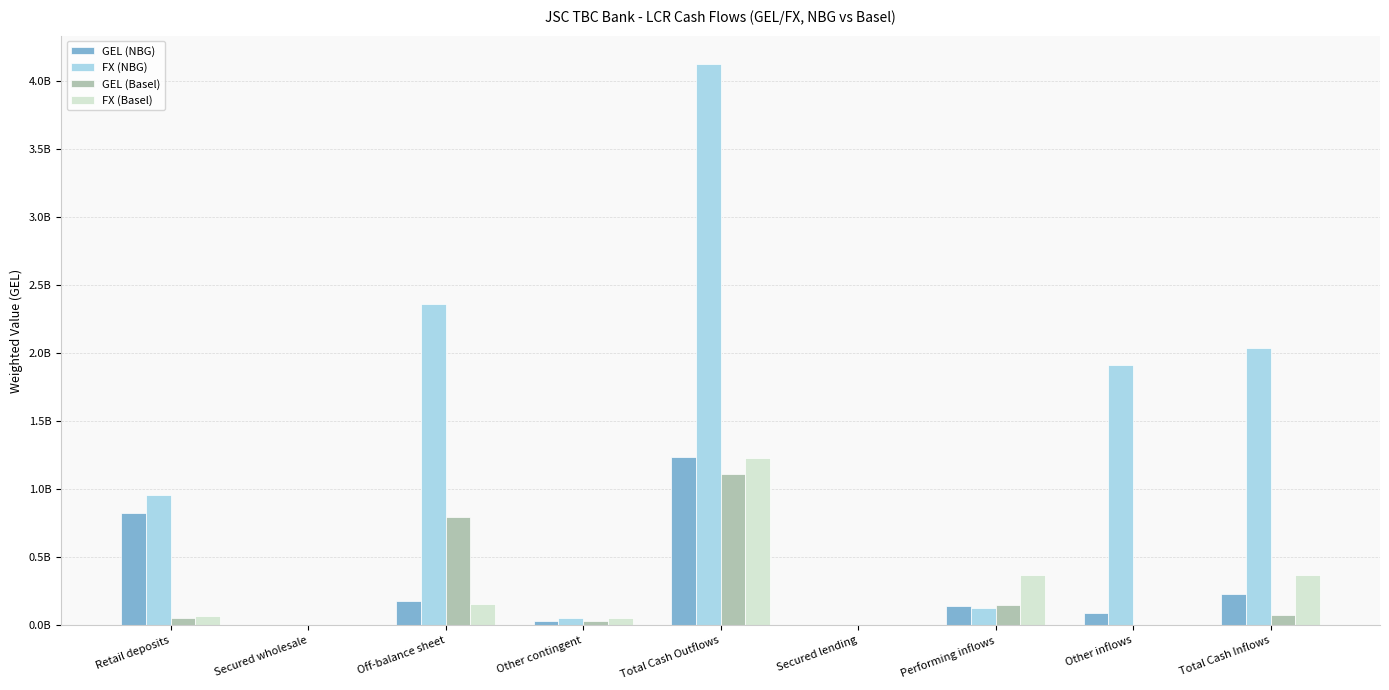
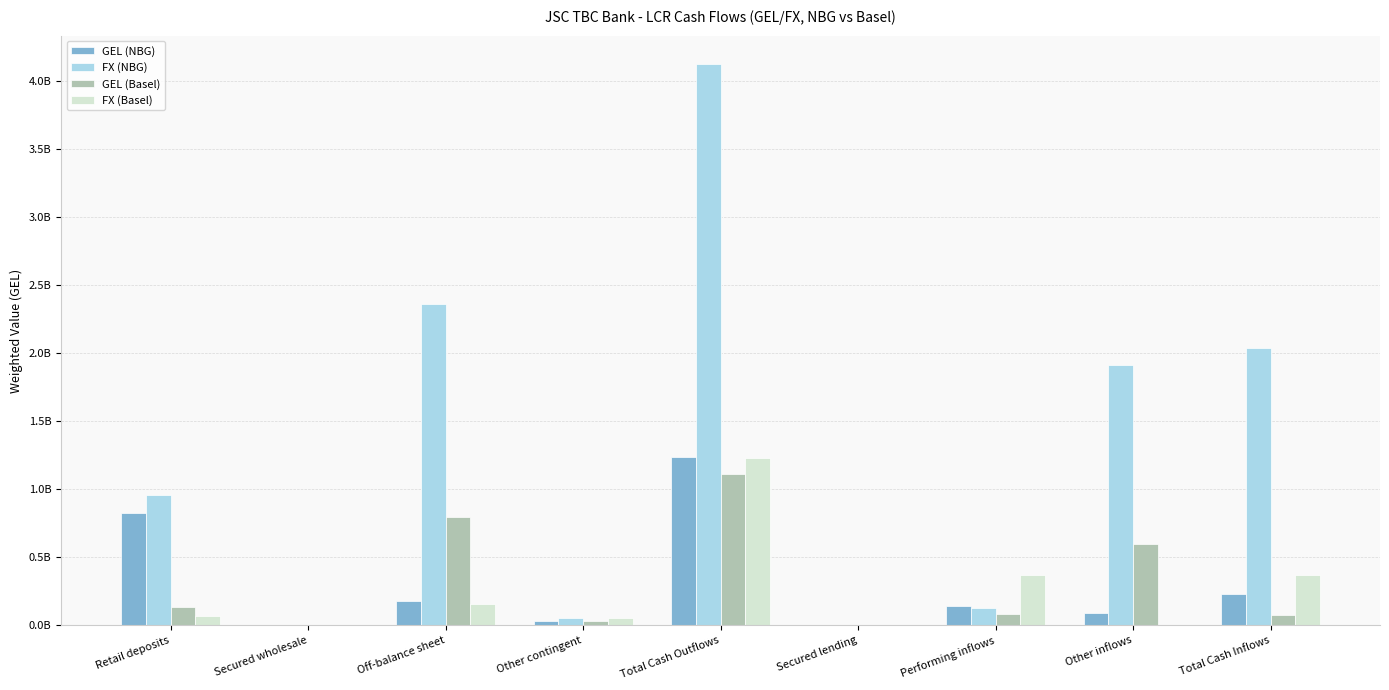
  {
    "GEL (Basel)": {
-     "Retail deposits": 50000000,
+     "Retail deposits": 130000000,
      "Secured wholesale": 0,
      "Off-balance sheet": 800000000,
      "Other contingent": 30000000,
      "Total Cash Outflows": 1110000000,
      "Secured lending": 0,
-     "Performing inflows": 150000000,
-     "Other inflows": 0,
+     "Performing inflows": 80000000,
+     "Other inflows": 600000000,
      "Total Cash Inflows": 80000000
    }
  }
